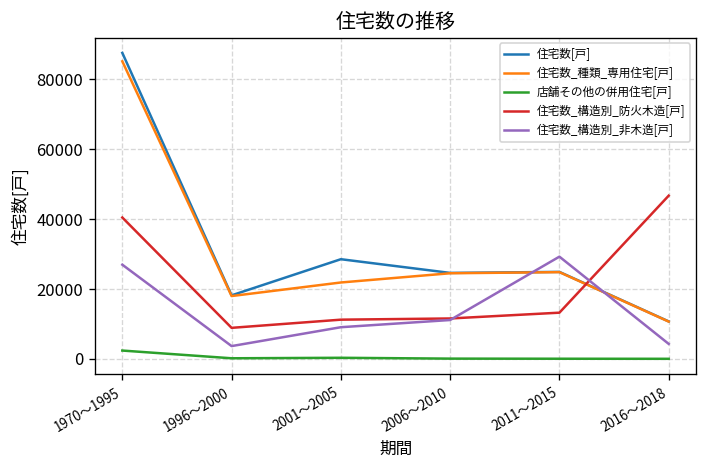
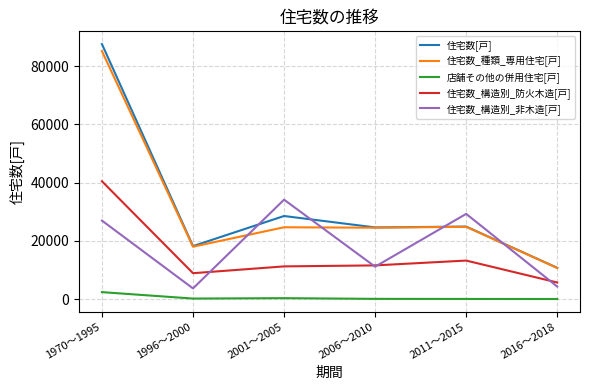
  {
    "住宅数[戸]": {
      "1970～1995": 88000,
      "2001～2005": 29000
    },
    "住宅数_種類_専用住宅[戸]": {
      "1970～1995": 85000,
-     "2001～2005": 22000
+     "2001～2005": 25000
    },
    "店舗その他の併用住宅[戸]": {
      "1970～1995": 2000,
      "1996～2000": 0,
      "2001～2005": 0,
      "2006～2010": 0,
      "2011～2015": 0,
      "2016～2018": 0
    },
    "住宅数_構造別_防火木造[戸]": {
      "1970～1995": 40000,
      "1996～2000": 9000,
      "2001～2005": 11000,
      "2011～2015": 13000,
-     "2016～2018": 47000
+     "2016～2018": 6000
    },
    "住宅数_構造別_非木造[戸]": {
      "1970～1995": 27000,
      "1996～2000": 4000,
-     "2001～2005": 9000,
+     "2001～2005": 34000,
      "2011～2015": 29000,
      "2016～2018": 4000
    }
  }
